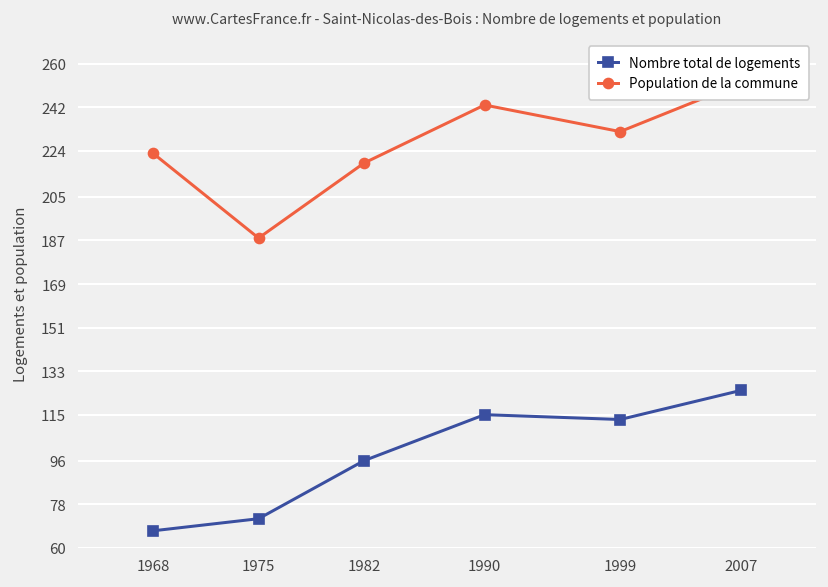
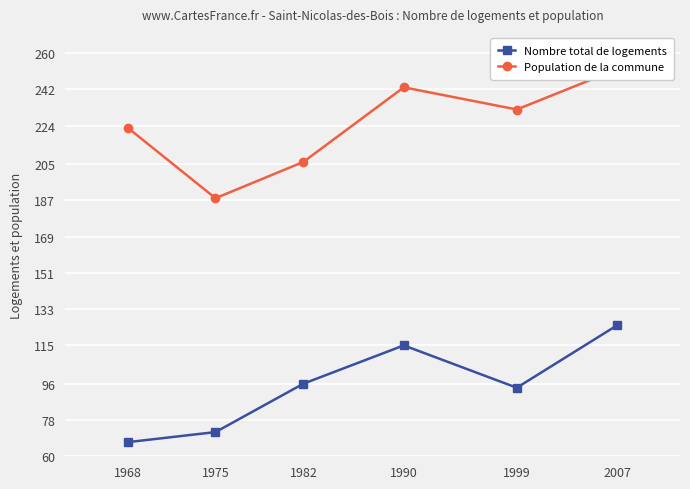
  {
    "Nombre total de logements": {
      "1968": 67,
      "1975": 72,
      "1982": 96,
      "1990": 115,
-     "1999": 113,
+     "1999": 94,
      "2007": 125
    },
    "Population de la commune": {
      "1968": 223,
      "1975": 188,
-     "1982": 219,
+     "1982": 206,
      "1990": 243,
      "1999": 232
    }
  }
